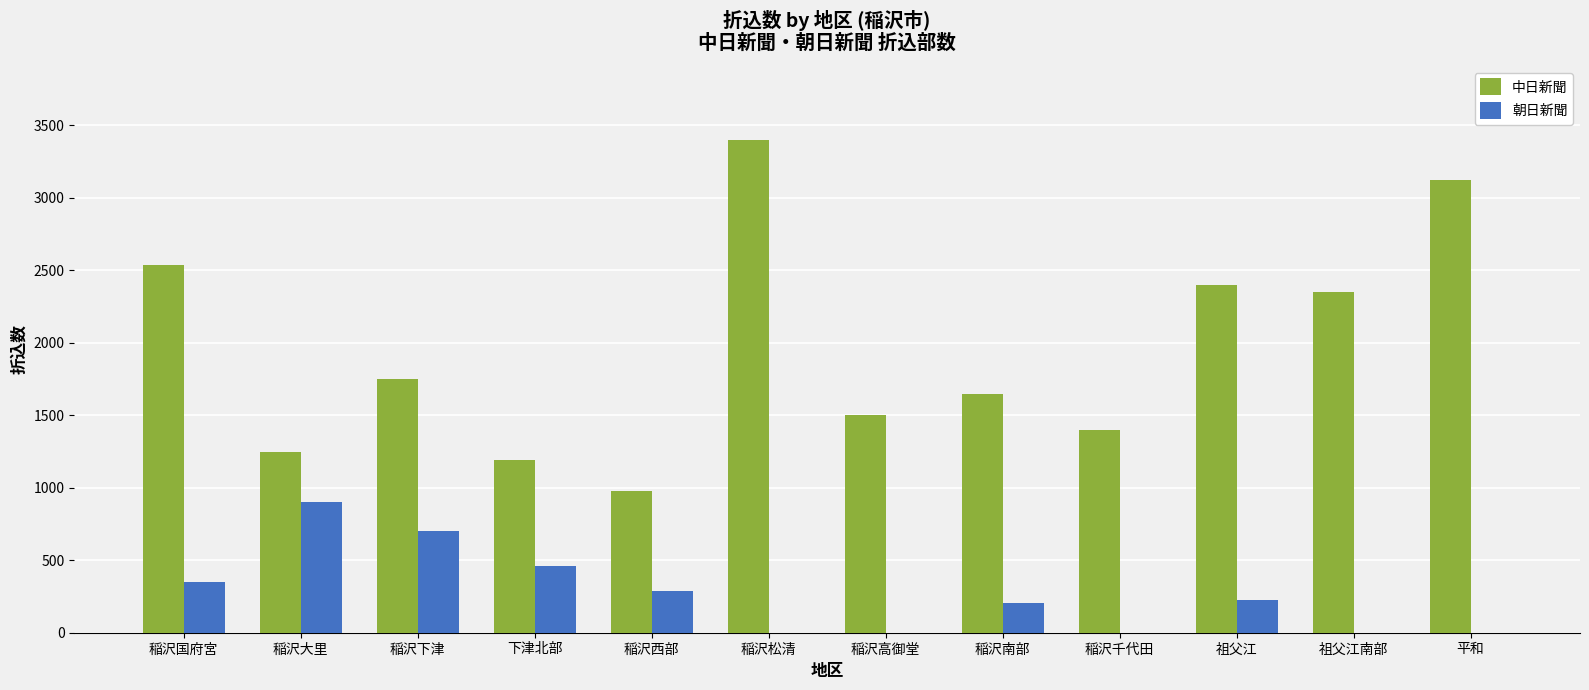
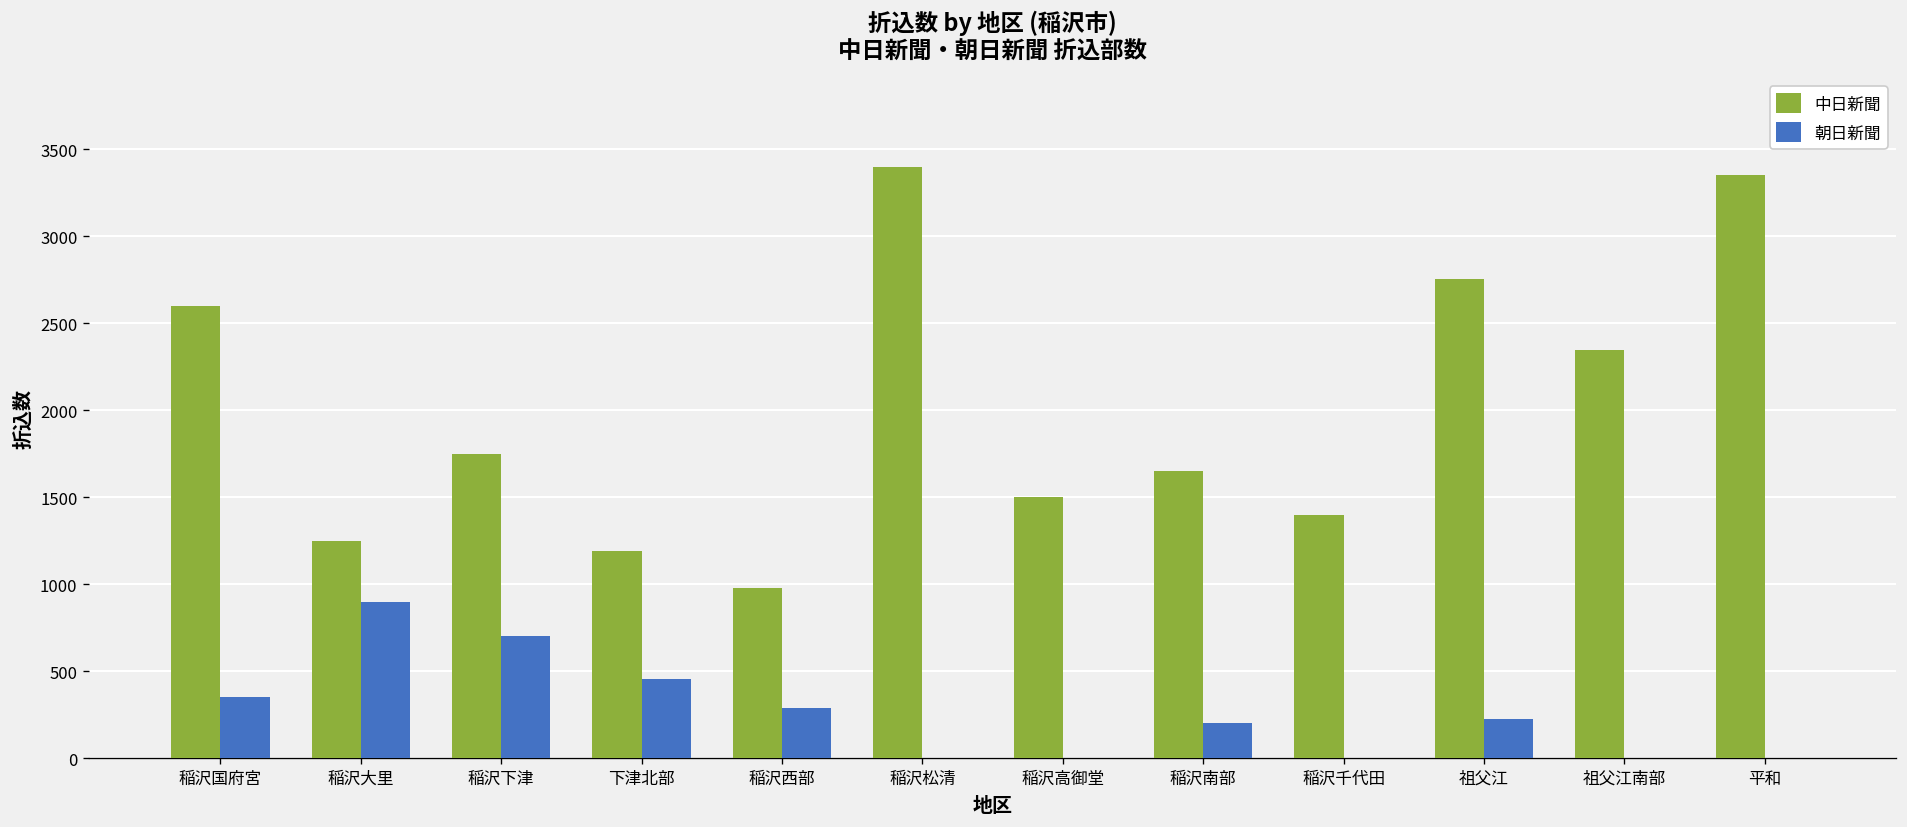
  {
    "中日新聞": {
-     "稲沢国府宮": 2540,
+     "稲沢国府宮": 2600,
      "稲沢大里": 1250,
      "稲沢下津": 1750,
      "下津北部": 1190,
      "稲沢西部": 980,
      "稲沢松清": 3400,
      "稲沢高御堂": 1500,
      "稲沢南部": 1650,
      "稲沢千代田": 1400,
-     "祖父江": 2400,
+     "祖父江": 2760,
      "祖父江南部": 2350,
-     "平和": 3120
+     "平和": 3350
    },
    "朝日新聞": {
      "稲沢国府宮": 350,
      "稲沢大里": 900,
      "稲沢下津": 700,
      "下津北部": 460,
      "稲沢西部": 290,
      "稲沢松清": 0,
      "稲沢高御堂": 0,
      "稲沢南部": 200,
      "稲沢千代田": 0,
      "祖父江": 230,
      "祖父江南部": 0,
      "平和": 0
    }
  }
